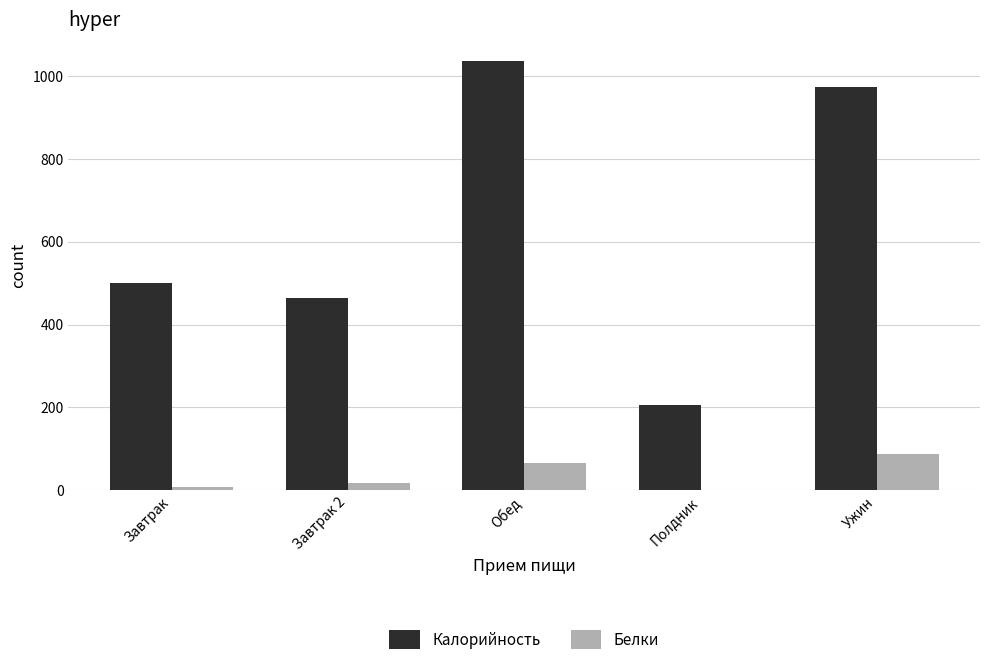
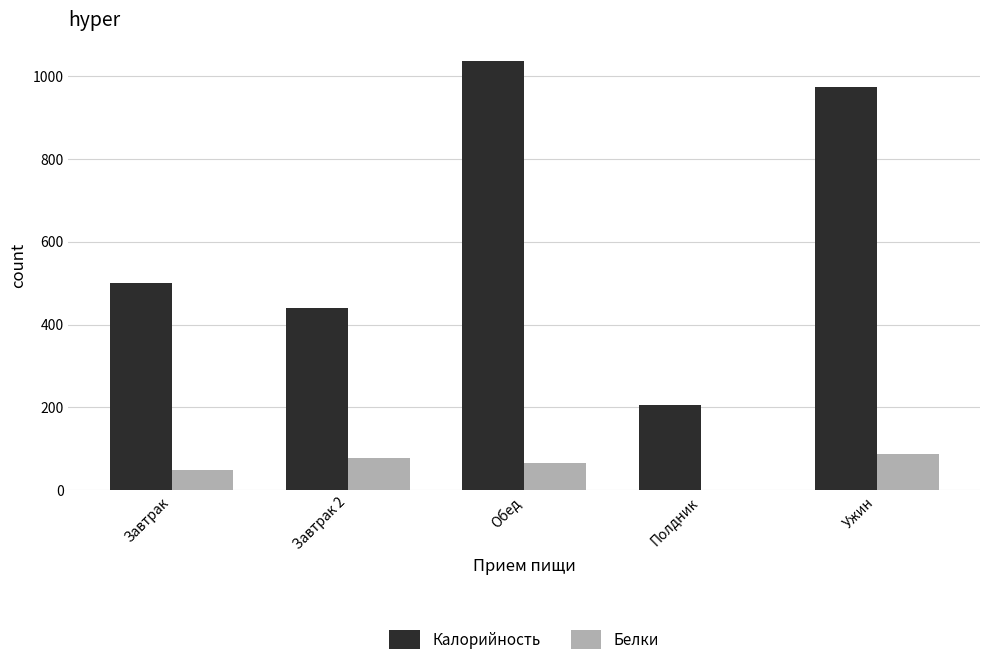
  {
    "Калорийность": {
      "Завтрак": 500,
-     "Завтрак 2": 460,
+     "Завтрак 2": 440,
      "Обед": 1040,
      "Полдник": 210,
      "Ужин": 970
    },
    "Белки": {
-     "Завтрак": 10,
-     "Завтрак 2": 20,
+     "Завтрак": 50,
+     "Завтрак 2": 80,
      "Обед": 70,
      "Ужин": 90
    }
  }
